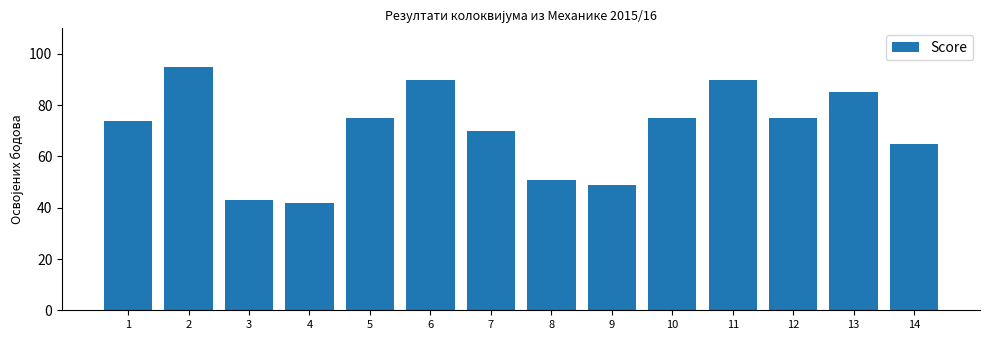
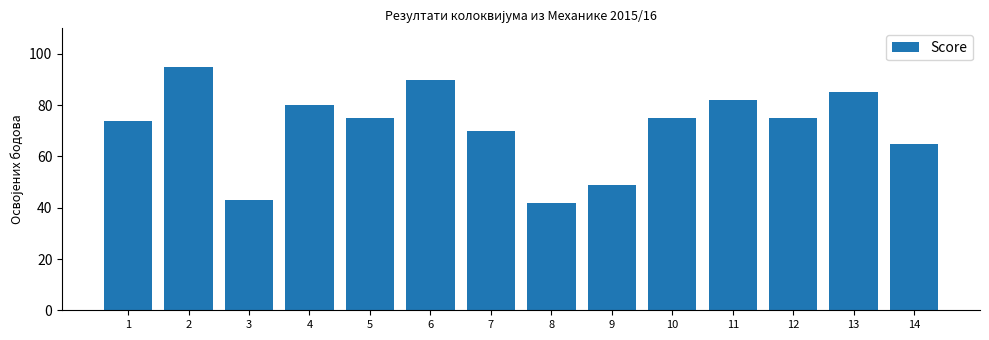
  {
    "1": 74,
    "2": 95,
    "3": 43,
-   "4": 42,
+   "4": 80,
    "5": 75,
    "6": 90,
    "7": 70,
-   "8": 51,
+   "8": 42,
    "9": 49,
    "10": 75,
-   "11": 90,
+   "11": 82,
    "12": 75,
    "13": 85,
    "14": 65
  }
